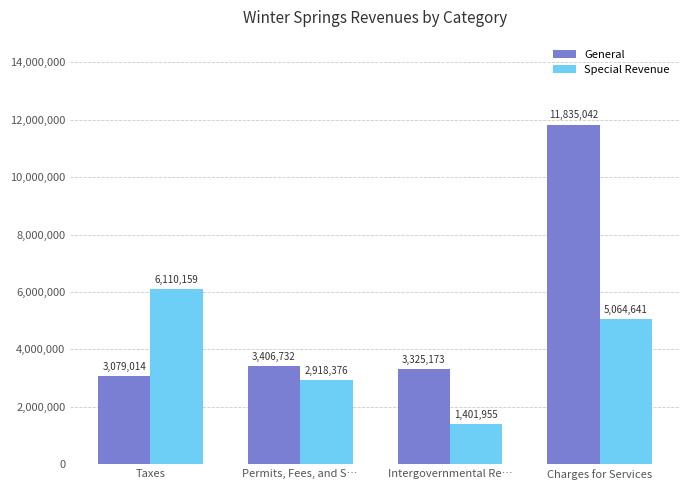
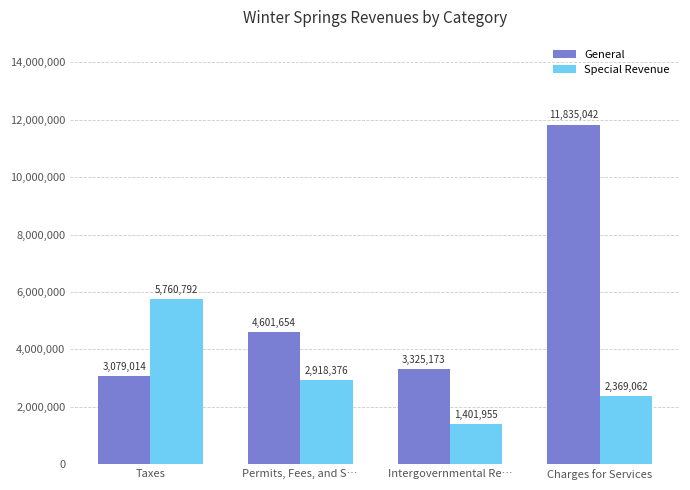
  {
    "General": {
      "Taxes": "3,079,014",
-     "Permits, Fees, and S…": "3,406,732",
+     "Permits, Fees, and S…": "4,601,654",
      "Intergovernmental Re…": "3,325,173",
      "Charges for Services": "11,835,042"
    },
    "Special Revenue": {
-     "Taxes": "6,110,159",
+     "Taxes": "5,760,792",
      "Permits, Fees, and S…": "2,918,376",
      "Intergovernmental Re…": "1,401,955",
-     "Charges for Services": "5,064,641"
+     "Charges for Services": "2,369,062"
    }
  }
